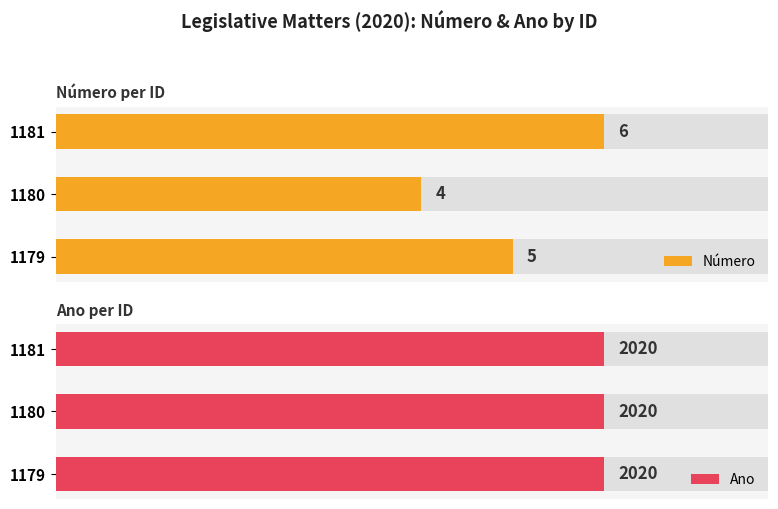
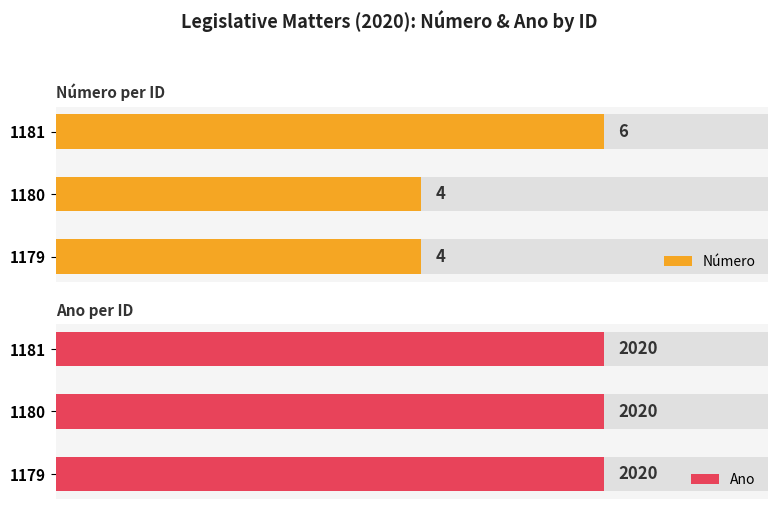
  {
    "Número per ID": {
      "Número": {
-       "1179": 5
+       "1179": 4
      }
    }
  }
